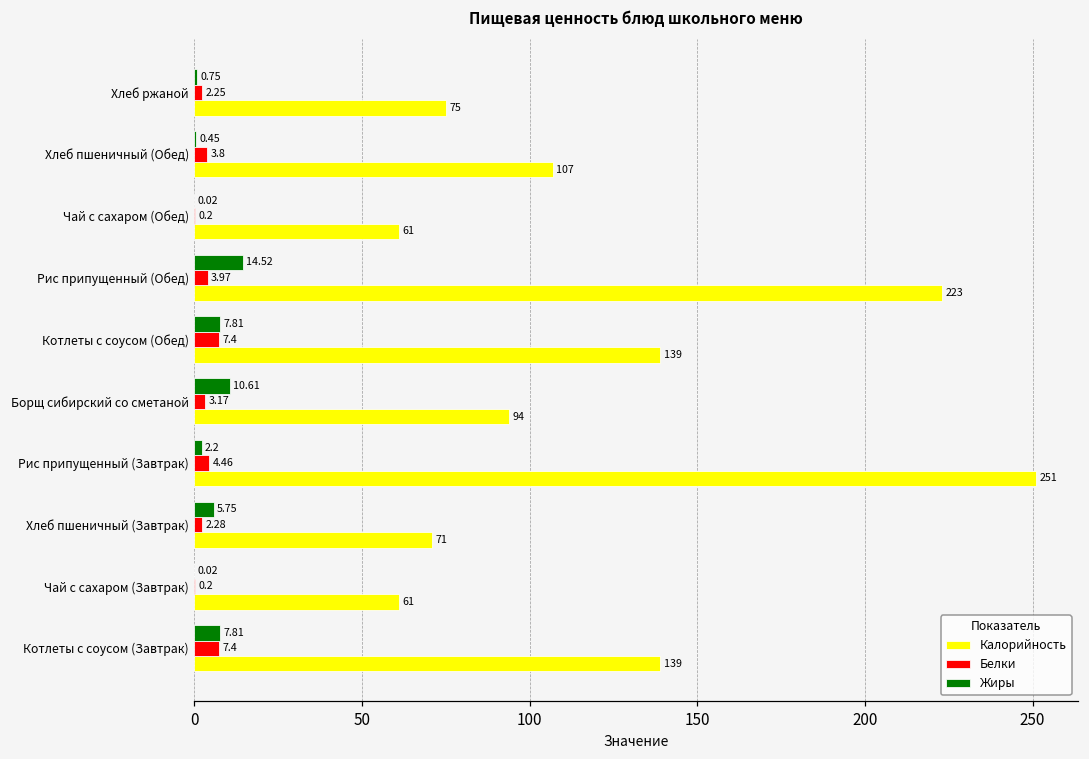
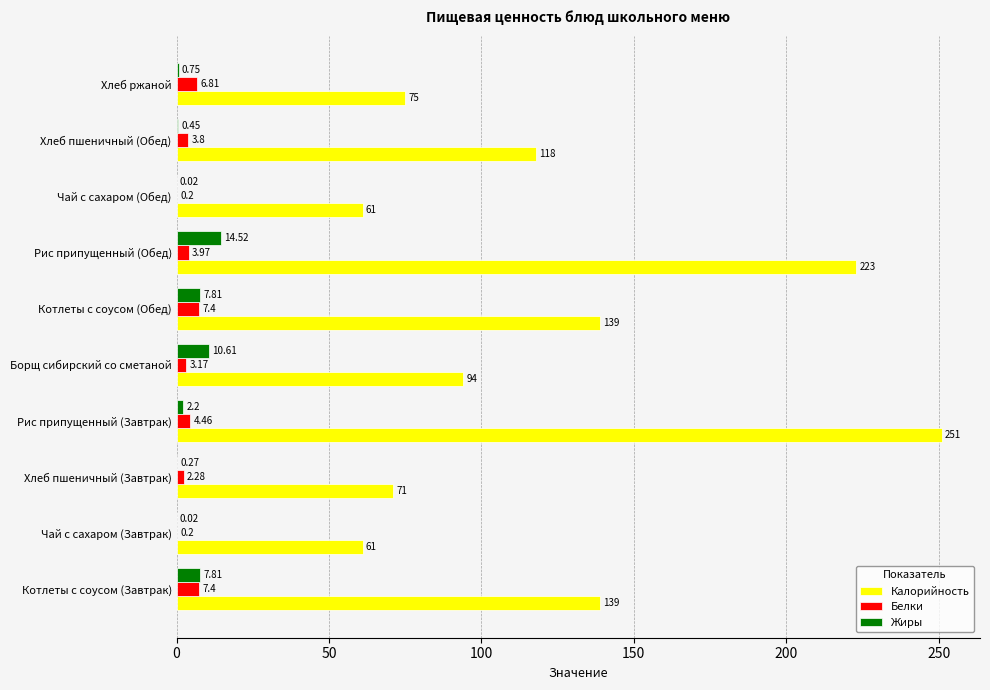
  {
    "Калорийность": {
      "Хлеб ржаной": 75,
-     "Хлеб пшеничный (Обед)": 107,
+     "Хлеб пшеничный (Обед)": 118,
      "Чай с сахаром (Обед)": 61,
      "Рис припущенный (Обед)": 223,
      "Котлеты с соусом (Обед)": 139,
      "Борщ сибирский со сметаной": 94,
      "Рис припущенный (Завтрак)": 251,
      "Хлеб пшеничный (Завтрак)": 71,
      "Чай с сахаром (Завтрак)": 61,
      "Котлеты с соусом (Завтрак)": 139
    },
    "Белки": {
-     "Хлеб ржаной": 2.25,
+     "Хлеб ржаной": 6.81,
      "Хлеб пшеничный (Обед)": 3.8,
      "Чай с сахаром (Обед)": 0.2,
      "Рис припущенный (Обед)": 3.97,
      "Котлеты с соусом (Обед)": 7.4,
      "Борщ сибирский со сметаной": 3.17,
      "Рис припущенный (Завтрак)": 4.46,
      "Хлеб пшеничный (Завтрак)": 2.28,
      "Чай с сахаром (Завтрак)": 0.2,
      "Котлеты с соусом (Завтрак)": 7.4
    },
    "Жиры": {
      "Хлеб ржаной": 0.75,
      "Хлеб пшеничный (Обед)": 0.45,
      "Чай с сахаром (Обед)": 0.02,
      "Рис припущенный (Обед)": 14.52,
      "Котлеты с соусом (Обед)": 7.81,
      "Борщ сибирский со сметаной": 10.61,
      "Рис припущенный (Завтрак)": 2.2,
-     "Хлеб пшеничный (Завтрак)": 5.75,
+     "Хлеб пшеничный (Завтрак)": 0.27,
      "Чай с сахаром (Завтрак)": 0.02,
      "Котлеты с соусом (Завтрак)": 7.81
    }
  }
